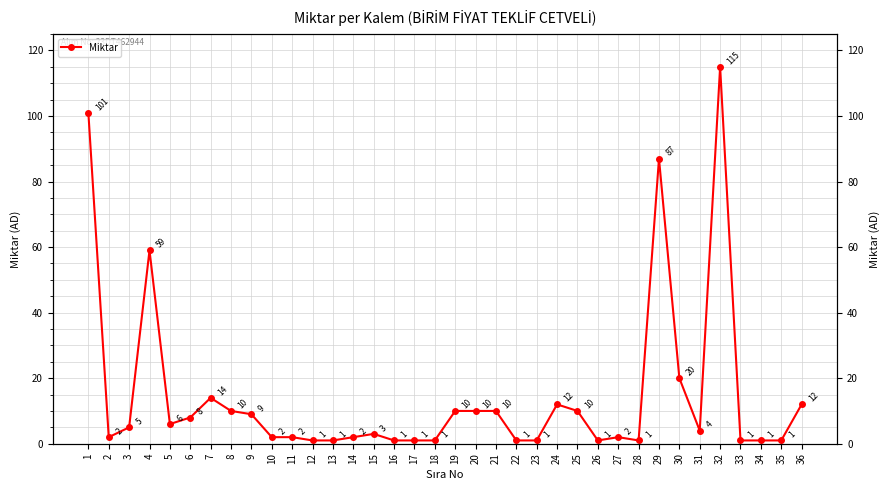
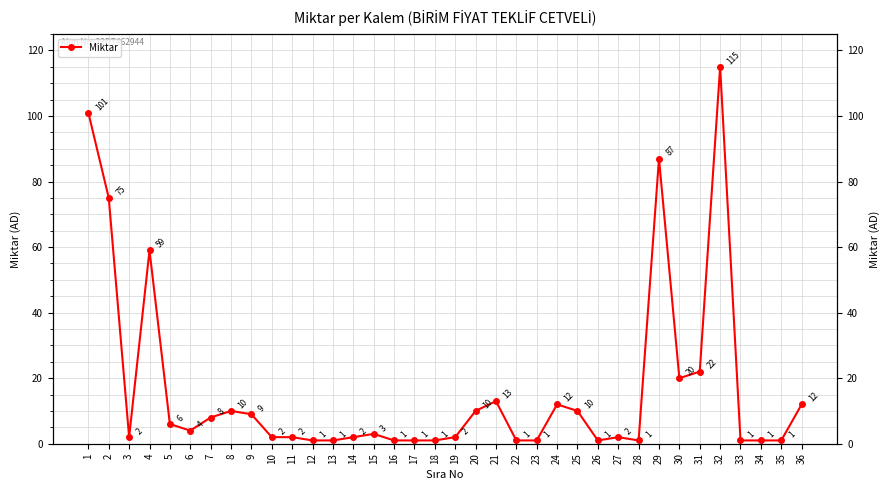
  {
    "1": 101,
-   "2": 2,
-   "3": 5,
+   "2": 75,
+   "3": 2,
    "4": 59,
    "5": 6,
-   "6": 8,
-   "7": 14,
+   "6": 4,
+   "7": 8,
    "8": 10,
    "9": 9,
    "10": 2,
    "11": 2,
    "12": 1,
    "13": 1,
    "14": 2,
    "15": 3,
    "16": 1,
    "17": 1,
    "18": 1,
-   "19": 10,
-   "21": 10,
+   "19": 2,
+   "21": 13,
    "22": 1,
    "23": 1,
    "24": 12,
    "25": 10,
    "26": 1,
    "27": 2,
    "28": 1,
    "29": 87,
-   "31": 4,
+   "31": 22,
    "32": 115,
    "33": 1,
    "34": 1,
    "35": 1,
    "36": 12
  }
